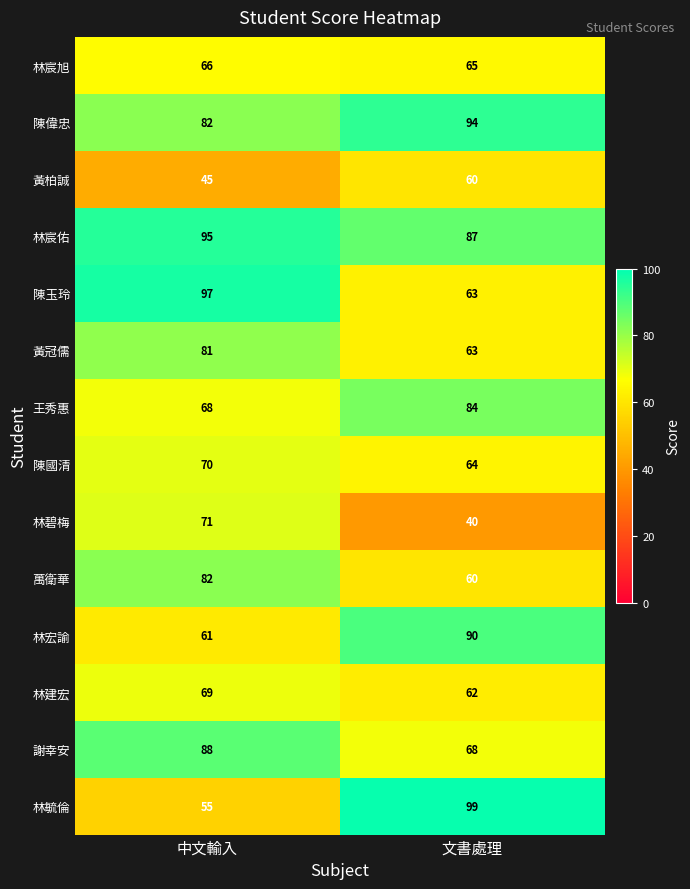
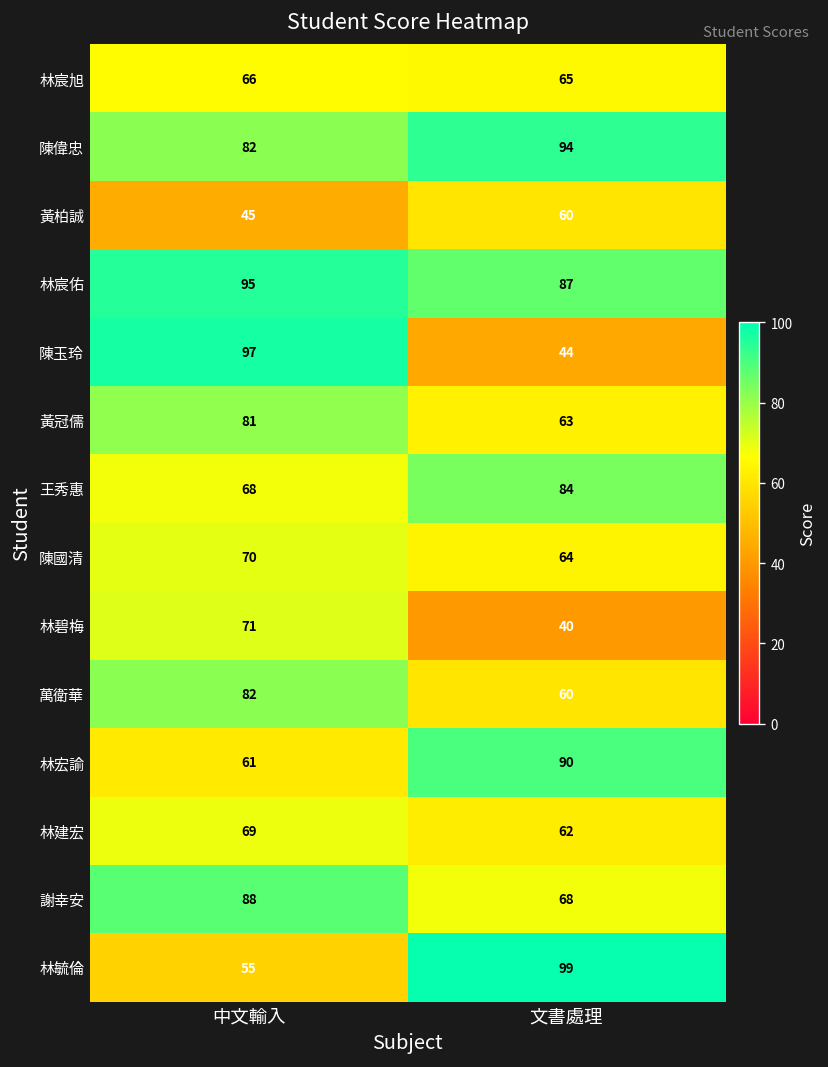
  {
    "林宸旭": {
      "中文輸入": 66,
      "文書處理": 65
    },
    "陳偉忠": {
      "中文輸入": 82,
      "文書處理": 94
    },
    "黃柏誠": {
      "中文輸入": 45,
      "文書處理": 60
    },
    "林宸佑": {
      "中文輸入": 95,
      "文書處理": 87
    },
    "陳玉玲": {
      "中文輸入": 97,
-     "文書處理": 63
+     "文書處理": 44
    },
    "黃冠儒": {
      "中文輸入": 81,
      "文書處理": 63
    },
    "王秀惠": {
      "中文輸入": 68,
      "文書處理": 84
    },
    "陳國清": {
      "中文輸入": 70,
      "文書處理": 64
    },
    "林碧梅": {
      "中文輸入": 71,
      "文書處理": 40
    },
    "萬衛華": {
      "中文輸入": 82,
      "文書處理": 60
    },
    "林宏諭": {
      "中文輸入": 61,
      "文書處理": 90
    },
    "林建宏": {
      "中文輸入": 69,
      "文書處理": 62
    },
    "謝幸安": {
      "中文輸入": 88,
      "文書處理": 68
    },
    "林毓倫": {
      "中文輸入": 55,
      "文書處理": 99
    }
  }
